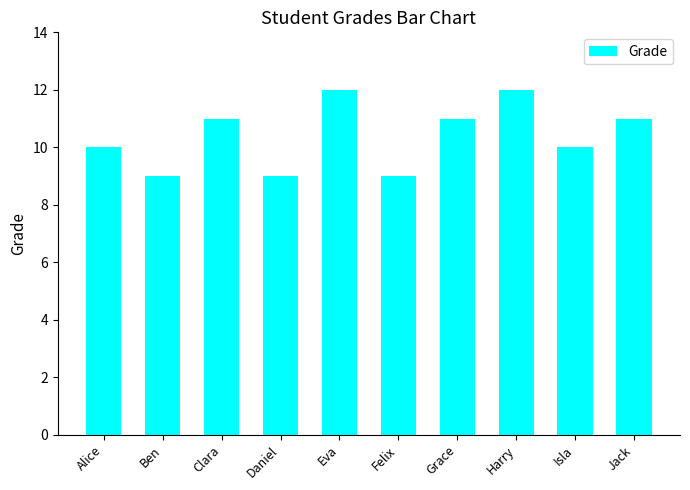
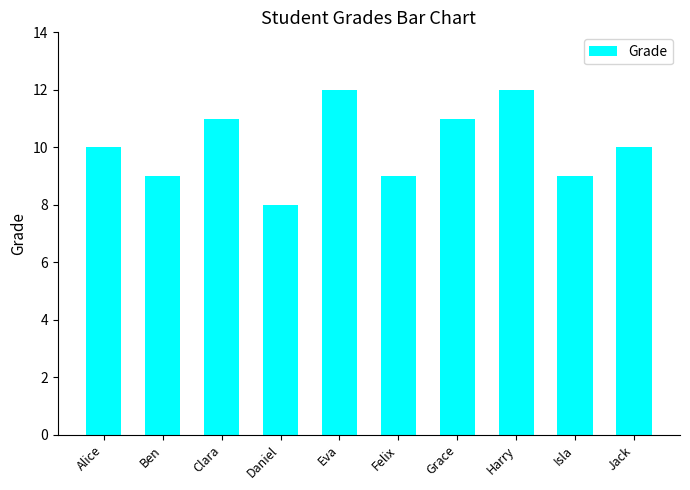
  {
    "Alice": 10,
    "Ben": 9,
    "Clara": 11,
-   "Daniel": 9,
+   "Daniel": 8,
    "Eva": 12,
    "Felix": 9,
    "Grace": 11,
    "Harry": 12,
-   "Isla": 10,
-   "Jack": 11
+   "Isla": 9,
+   "Jack": 10
  }
